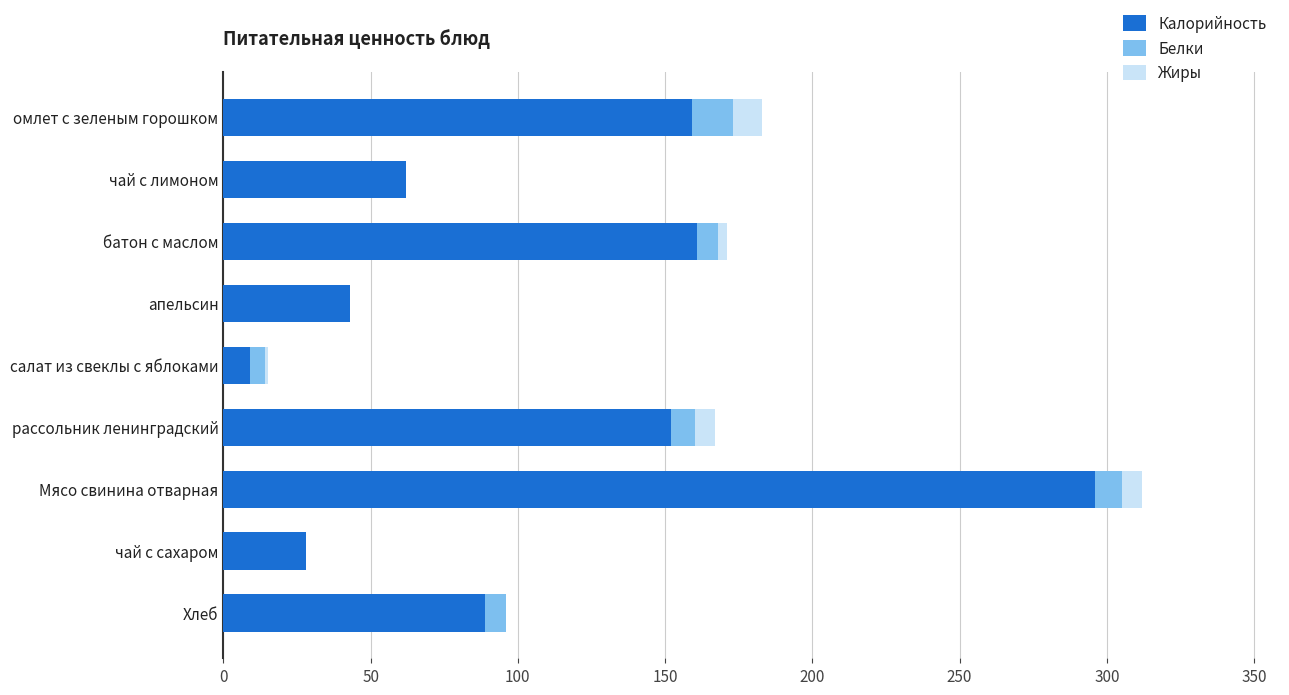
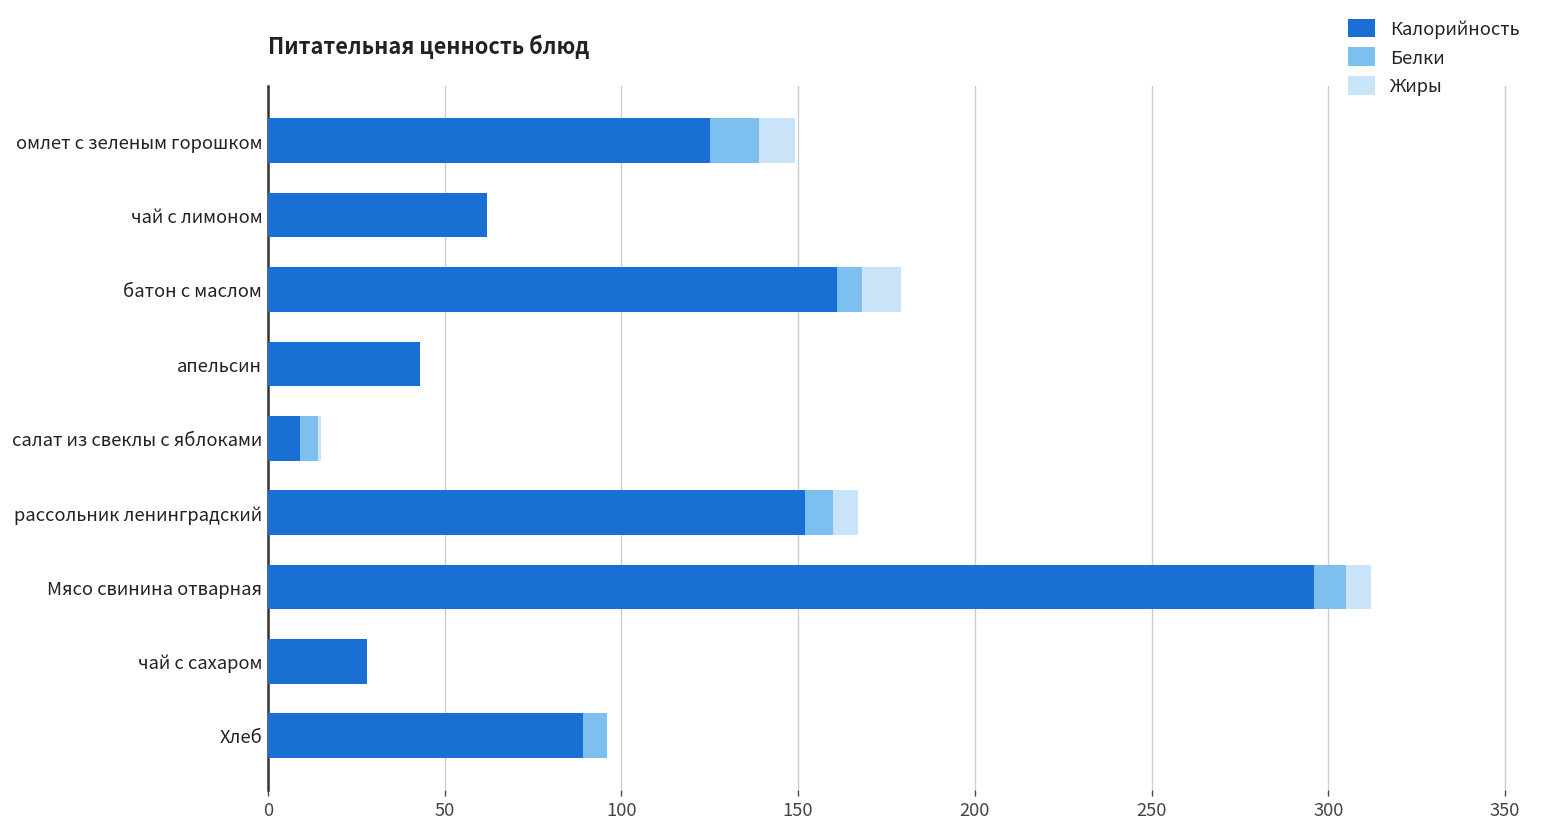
  {
    "Калорийность": {
-     "омлет с зеленым горошком": 159,
+     "омлет с зеленым горошком": 125,
      "чай с лимоном": 62,
      "батон с маслом": 161,
      "апельсин": 43,
      "салат из свеклы с яблоками": 9,
      "рассольник ленинградский": 152,
      "Мясо свинина отварная": 296,
      "чай с сахаром": 28,
      "Хлеб": 89
    },
    "Белки": {
      "омлет с зеленым горошком": 14,
      "чай с лимоном": 0,
      "батон с маслом": 7,
      "апельсин": 0,
      "салат из свеклы с яблоками": 5,
      "рассольник ленинградский": 8,
      "Мясо свинина отварная": 9,
      "чай с сахаром": 0,
      "Хлеб": 7
    },
    "Жиры": {
      "омлет с зеленым горошком": 10,
      "чай с лимоном": 0,
-     "батон с маслом": 3,
+     "батон с маслом": 11,
      "апельсин": 0,
      "салат из свеклы с яблоками": 1,
      "рассольник ленинградский": 7,
      "Мясо свинина отварная": 7,
      "чай с сахаром": 0,
      "Хлеб": 0
    }
  }
